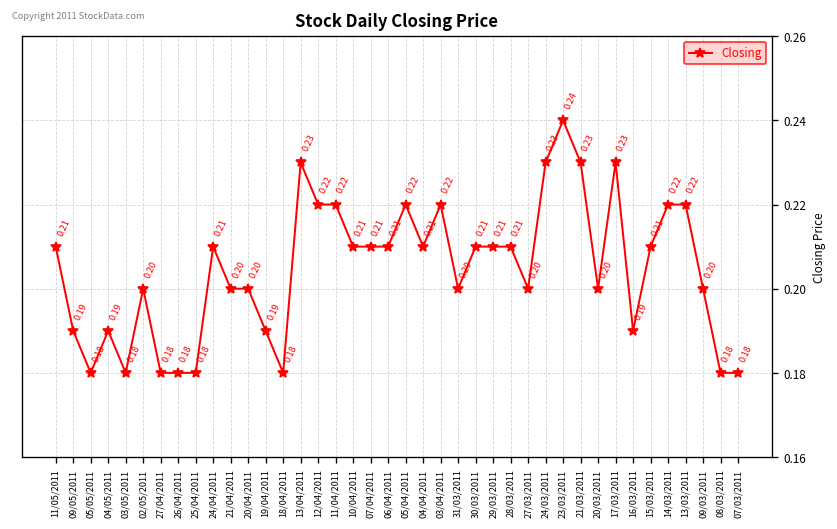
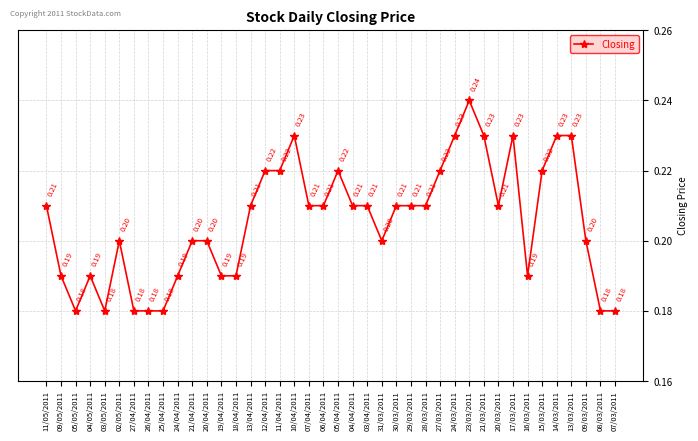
  {
    "11/05/2011": 0.21,
    "09/05/2011": 0.19,
    "05/05/2011": 0.18,
    "04/05/2011": 0.19,
    "03/05/2011": 0.18,
    "02/05/2011": 0.20,
    "27/04/2011": 0.18,
    "26/04/2011": 0.18,
    "25/04/2011": 0.18,
-   "24/04/2011": 0.21,
+   "24/04/2011": 0.19,
    "21/04/2011": 0.20,
    "20/04/2011": 0.20,
    "19/04/2011": 0.19,
-   "18/04/2011": 0.18,
-   "13/04/2011": 0.23,
+   "18/04/2011": 0.19,
+   "13/04/2011": 0.21,
    "12/04/2011": 0.22,
    "11/04/2011": 0.22,
-   "10/04/2011": 0.21,
+   "10/04/2011": 0.23,
    "07/04/2011": 0.21,
    "06/04/2011": 0.21,
    "05/04/2011": 0.22,
    "04/04/2011": 0.21,
-   "03/04/2011": 0.22,
+   "03/04/2011": 0.21,
    "31/03/2011": 0.20,
    "30/03/2011": 0.21,
    "29/03/2011": 0.21,
    "28/03/2011": 0.21,
-   "27/03/2011": 0.20,
+   "27/03/2011": 0.22,
    "24/03/2011": 0.23,
    "23/03/2011": 0.24,
    "21/03/2011": 0.23,
-   "20/03/2011": 0.20,
+   "20/03/2011": 0.21,
    "17/03/2011": 0.23,
    "16/03/2011": 0.19,
-   "15/03/2011": 0.21,
-   "14/03/2011": 0.22,
-   "13/03/2011": 0.22,
+   "15/03/2011": 0.22,
+   "14/03/2011": 0.23,
+   "13/03/2011": 0.23,
    "09/03/2011": 0.20,
    "08/03/2011": 0.18,
    "07/03/2011": 0.18
  }
